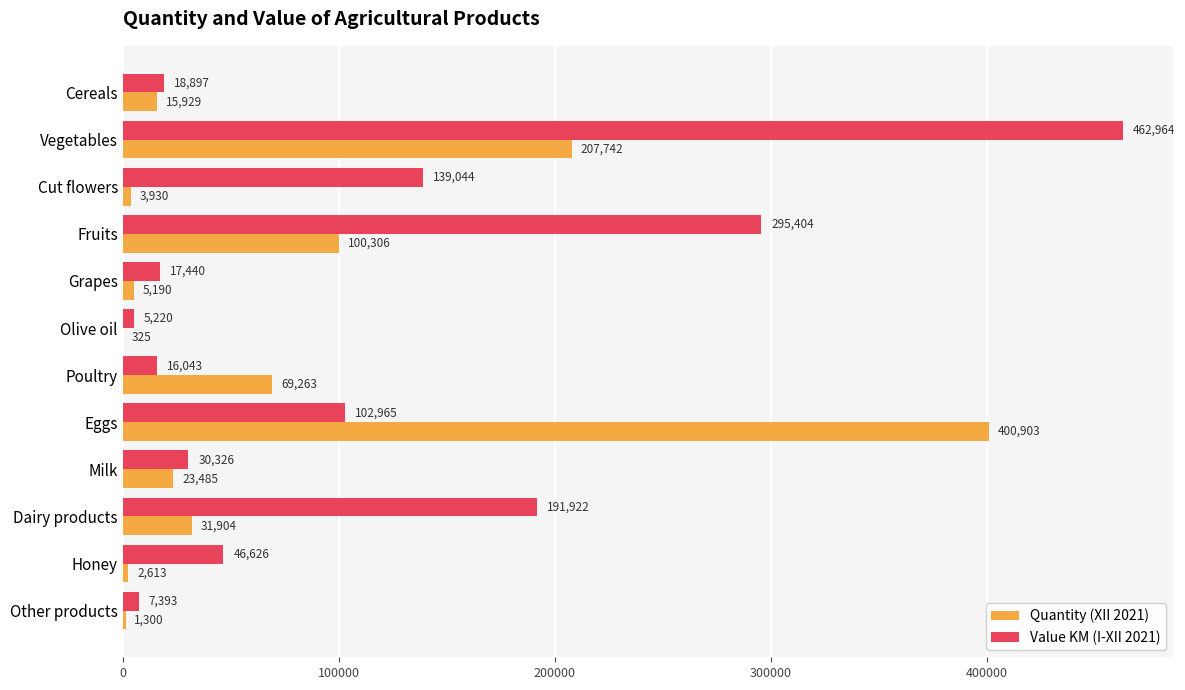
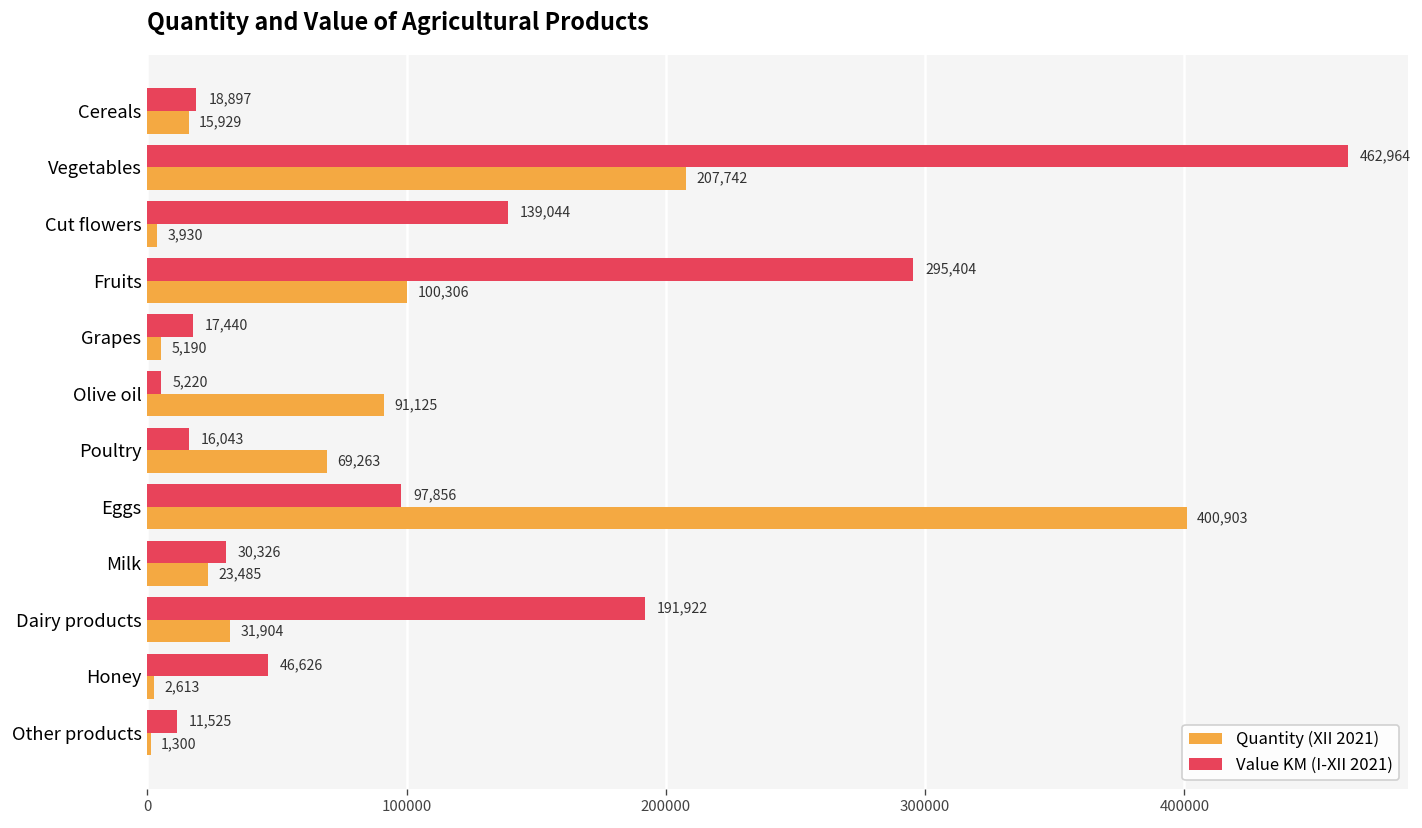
  {
    "Quantity (XII 2021)": {
      "Cereals": "15,929",
      "Vegetables": "207,742",
      "Cut flowers": "3,930",
      "Fruits": "100,306",
      "Grapes": "5,190",
-     "Olive oil": "325",
+     "Olive oil": "91,125",
      "Poultry": "69,263",
      "Eggs": "400,903",
      "Milk": "23,485",
      "Dairy products": "31,904",
      "Honey": "2,613",
      "Other products": "1,300"
    },
    "Value KM (I-XII 2021)": {
      "Cereals": "18,897",
      "Vegetables": "462,964",
      "Cut flowers": "139,044",
      "Fruits": "295,404",
      "Grapes": "17,440",
      "Olive oil": "5,220",
      "Poultry": "16,043",
-     "Eggs": "102,965",
+     "Eggs": "97,856",
      "Milk": "30,326",
      "Dairy products": "191,922",
      "Honey": "46,626",
-     "Other products": "7,393"
+     "Other products": "11,525"
    }
  }
